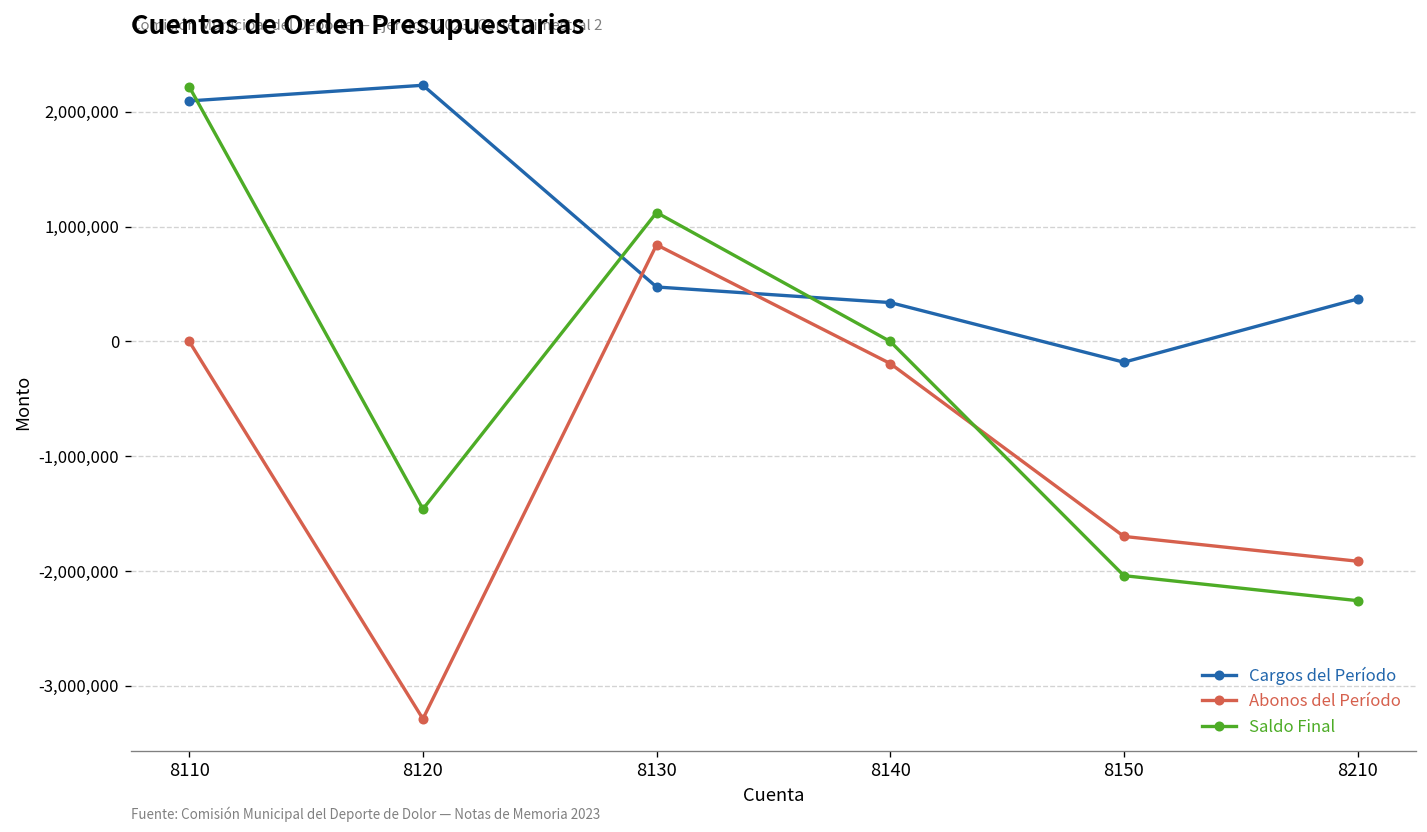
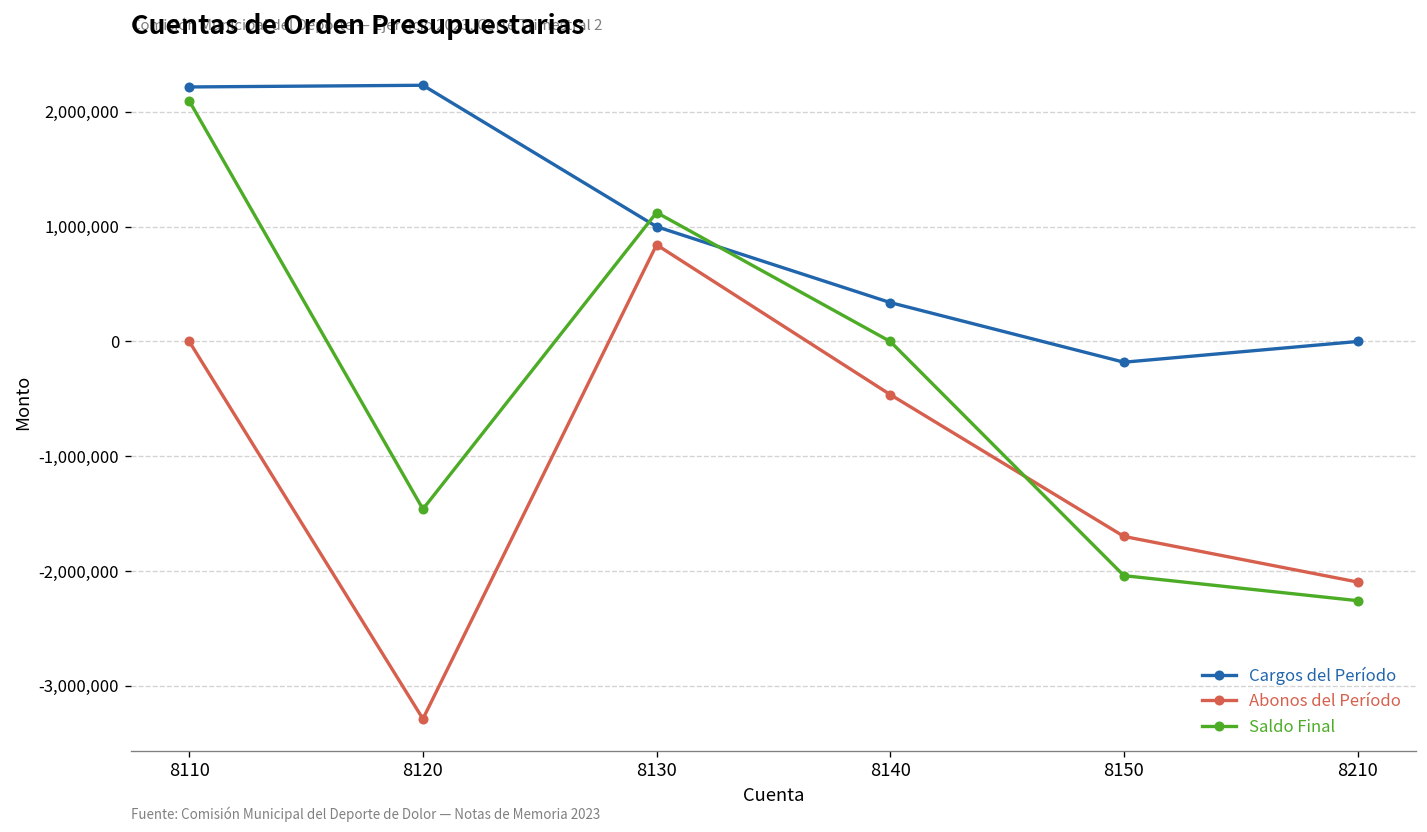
  {
    "Cargos del Período": {
-     "8110": "2,100,000",
+     "8110": "2,200,000",
      "8120": "2,200,000",
-     "8130": "500,000",
+     "8130": "1,000,000",
      "8140": "300,000",
      "8150": "-200,000",
-     "8210": "400,000"
+     "8210": "0"
    },
    "Abonos del Período": {
      "8110": "0",
      "8120": "-3,300,000",
      "8130": "800,000",
-     "8140": "-200,000",
+     "8140": "-500,000",
      "8150": "-1,700,000",
-     "8210": "-1,900,000"
+     "8210": "-2,100,000"
    },
    "Saldo Final": {
-     "8110": "2,200,000",
+     "8110": "2,100,000",
      "8120": "-1,500,000",
      "8130": "1,100,000",
      "8140": "0",
      "8150": "-2,000,000",
      "8210": "-2,300,000"
    }
  }
